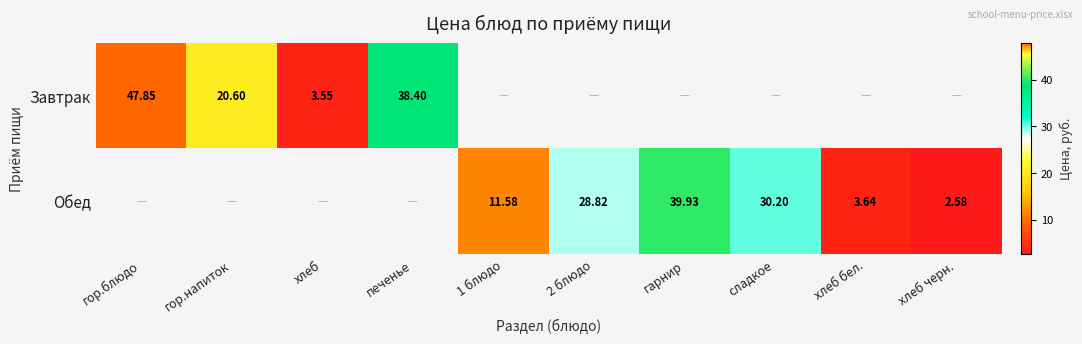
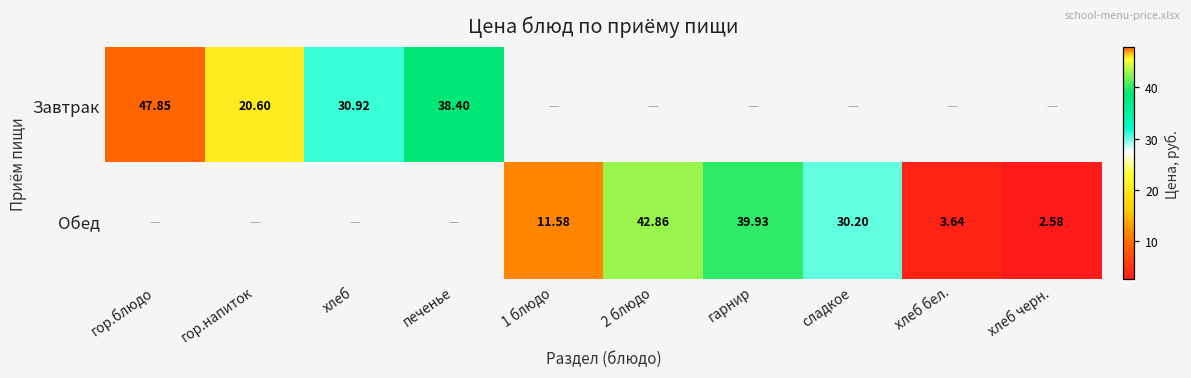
  {
    "Завтрак": {
      "гор.блюдо": 47.85,
      "гор.напиток": 20.60,
-     "хлеб": 3.55,
+     "хлеб": 30.92,
      "печенье": 38.40
    },
    "Обед": {
      "1 блюдо": 11.58,
-     "2 блюдо": 28.82,
+     "2 блюдо": 42.86,
      "гарнир": 39.93,
      "сладкое": 30.20,
      "хлеб бел.": 3.64,
      "хлеб черн.": 2.58
    }
  }
